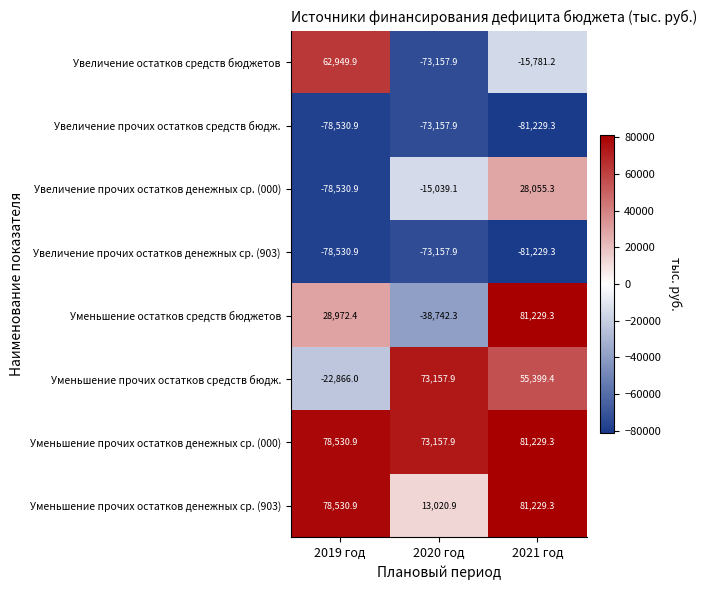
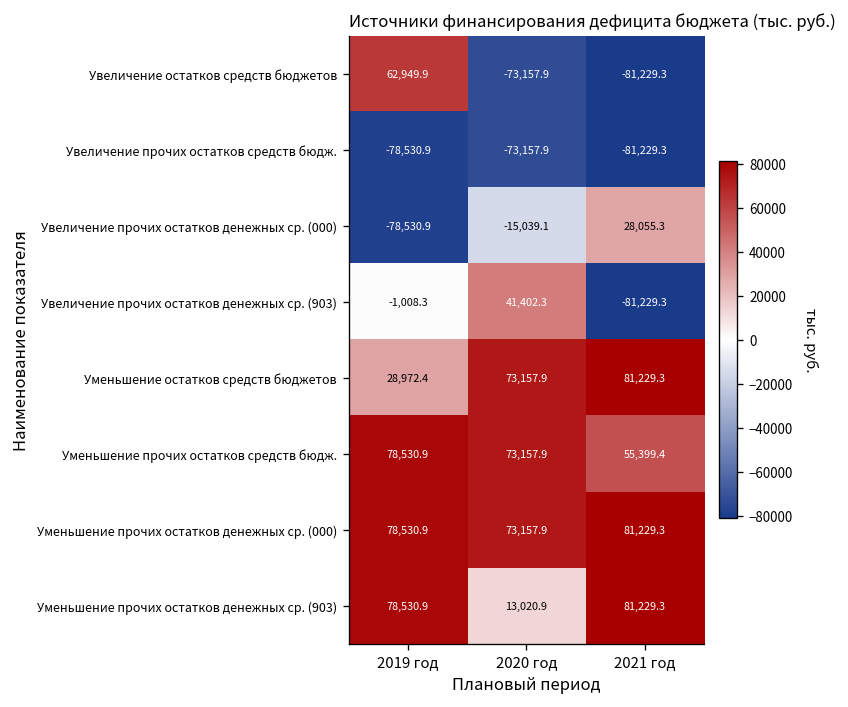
  {
    "Увеличение остатков средств бюджетов": {
      "2019 год": "62,949.9",
      "2020 год": "-73,157.9",
-     "2021 год": "-15,781.2"
+     "2021 год": "-81,229.3"
    },
    "Увеличение прочих остатков средств бюдж.": {
      "2019 год": "-78,530.9",
      "2020 год": "-73,157.9",
      "2021 год": "-81,229.3"
    },
    "Увеличение прочих остатков денежных ср. (000)": {
      "2019 год": "-78,530.9",
      "2020 год": "-15,039.1",
      "2021 год": "28,055.3"
    },
    "Увеличение прочих остатков денежных ср. (903)": {
-     "2019 год": "-78,530.9",
-     "2020 год": "-73,157.9",
+     "2019 год": "-1,008.3",
+     "2020 год": "41,402.3",
      "2021 год": "-81,229.3"
    },
    "Уменьшение остатков средств бюджетов": {
      "2019 год": "28,972.4",
-     "2020 год": "-38,742.3",
+     "2020 год": "73,157.9",
      "2021 год": "81,229.3"
    },
    "Уменьшение прочих остатков средств бюдж.": {
-     "2019 год": "-22,866.0",
+     "2019 год": "78,530.9",
      "2020 год": "73,157.9",
      "2021 год": "55,399.4"
    },
    "Уменьшение прочих остатков денежных ср. (000)": {
      "2019 год": "78,530.9",
      "2020 год": "73,157.9",
      "2021 год": "81,229.3"
    },
    "Уменьшение прочих остатков денежных ср. (903)": {
      "2019 год": "78,530.9",
      "2020 год": "13,020.9",
      "2021 год": "81,229.3"
    }
  }
